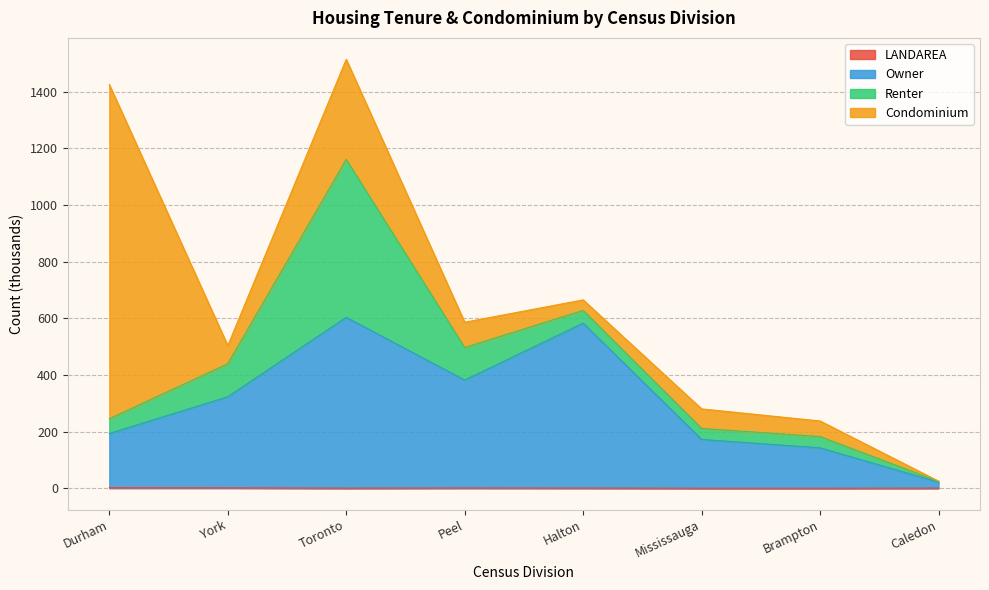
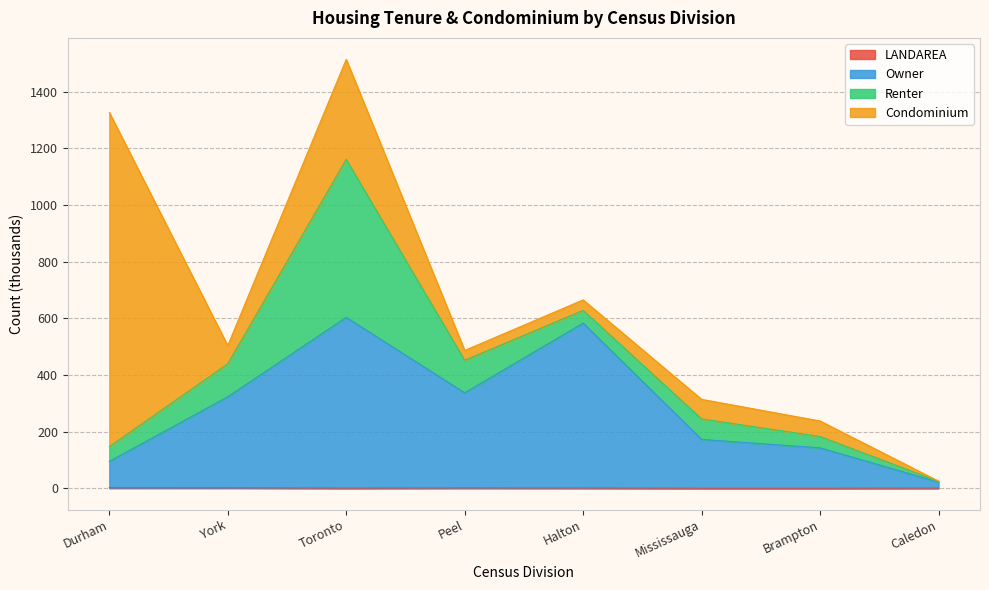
  {
    "LANDAREA": {
      "Durham": 0,
      "York": 0,
      "Toronto": 0,
      "Peel": 0,
      "Halton": 0,
      "Mississauga": 0,
      "Brampton": 0,
      "Caledon": 0
    },
    "Owner": {
-     "Durham": 190,
+     "Durham": 90,
      "York": 320,
      "Toronto": 600,
-     "Peel": 380,
+     "Peel": 340,
      "Halton": 580,
      "Mississauga": 170,
      "Brampton": 140
    },
    "Renter": {
      "Durham": 50,
      "York": 120,
      "Toronto": 560,
      "Peel": 110,
      "Halton": 40,
-     "Mississauga": 40,
+     "Mississauga": 70,
      "Brampton": 40
    },
    "Condominium": {
      "Durham": 1180,
      "York": 60,
      "Toronto": 350,
-     "Peel": 90,
+     "Peel": 30,
      "Halton": 40,
      "Mississauga": 70,
      "Brampton": 50
    }
  }
